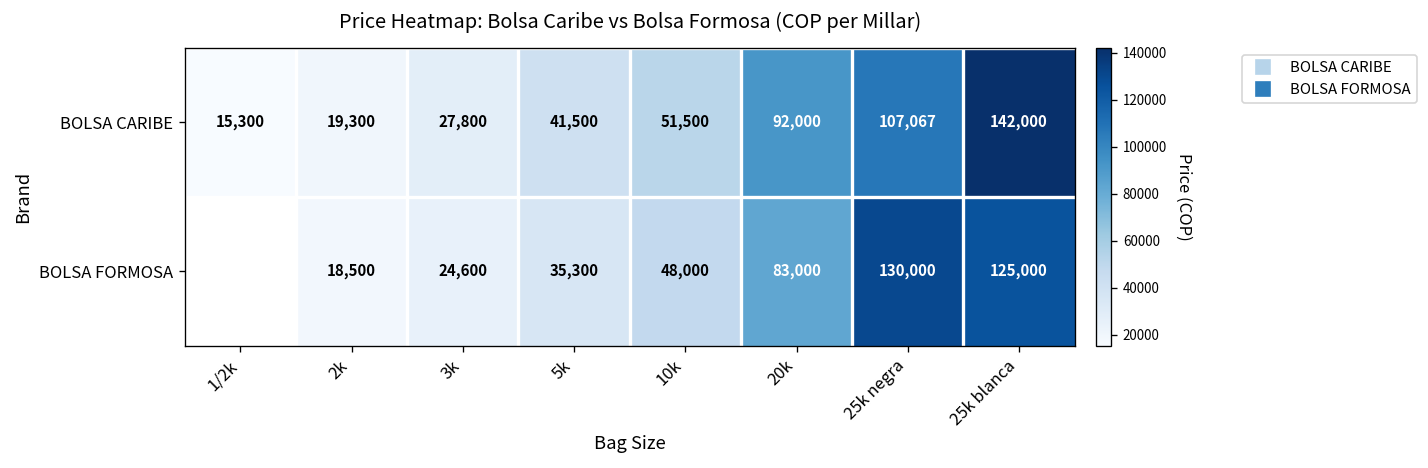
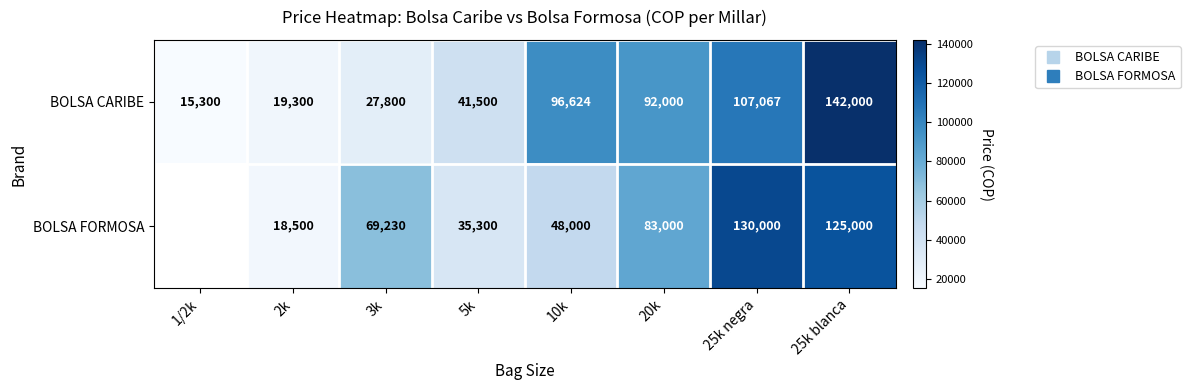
  {
    "BOLSA CARIBE": {
      "1/2k": "15,300",
      "2k": "19,300",
      "3k": "27,800",
      "5k": "41,500",
-     "10k": "51,500",
+     "10k": "96,624",
      "20k": "92,000",
      "25k negra": "107,067",
      "25k blanca": "142,000"
    },
    "BOLSA FORMOSA": {
      "2k": "18,500",
-     "3k": "24,600",
+     "3k": "69,230",
      "5k": "35,300",
      "10k": "48,000",
      "20k": "83,000",
      "25k negra": "130,000",
      "25k blanca": "125,000"
    }
  }
